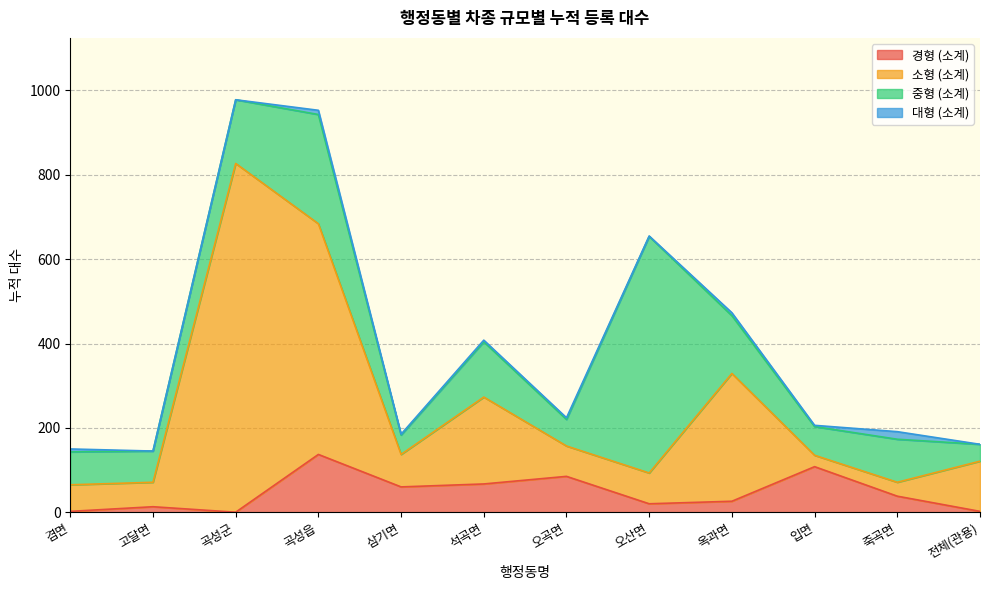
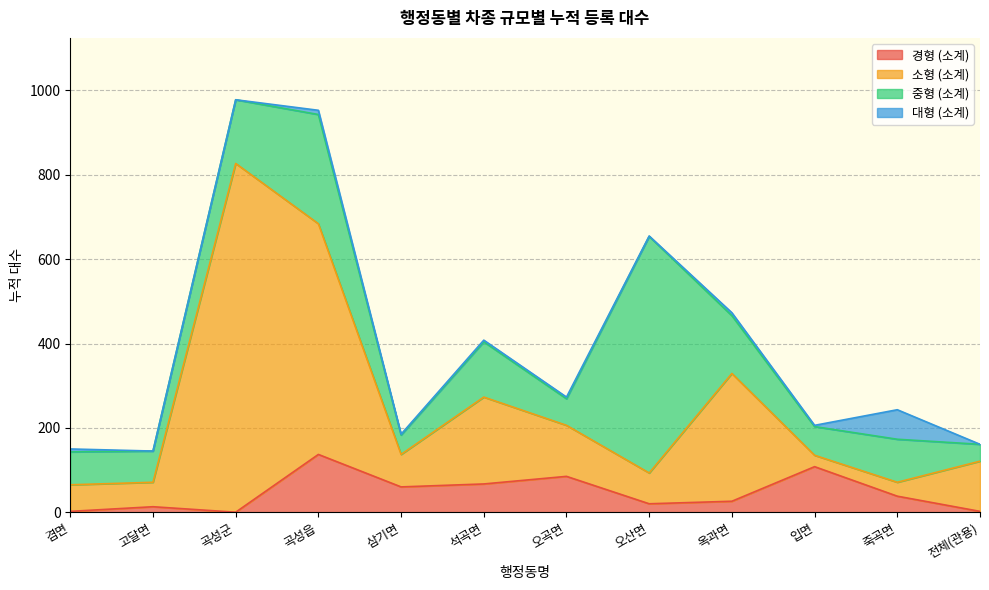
  {
    "경형 (소계)": {
      "겸면": 0,
      "고달면": 10,
      "곡성군": 0,
      "곡성읍": 140,
      "삼기면": 60,
      "석곡면": 70,
      "오곡면": 90,
      "오산면": 20,
      "옥과면": 30,
      "입면": 110,
      "죽곡면": 40,
      "전체(관용)": 0
    },
    "소형 (소계)": {
      "겸면": 60,
      "고달면": 60,
      "곡성군": 830,
      "곡성읍": 550,
      "삼기면": 80,
      "석곡면": 210,
-     "오곡면": 70,
+     "오곡면": 120,
      "오산면": 70,
      "옥과면": 300,
      "입면": 30,
      "죽곡면": 30,
      "전체(관용)": 120
    },
    "중형 (소계)": {
      "겸면": 80,
      "곡성읍": 260,
      "옥과면": 140,
      "죽곡면": 100
    },
    "대형 (소계)": {
      "겸면": 10,
      "곡성읍": 10,
      "옥과면": 10,
-     "죽곡면": 20
+     "죽곡면": 70
    }
  }
